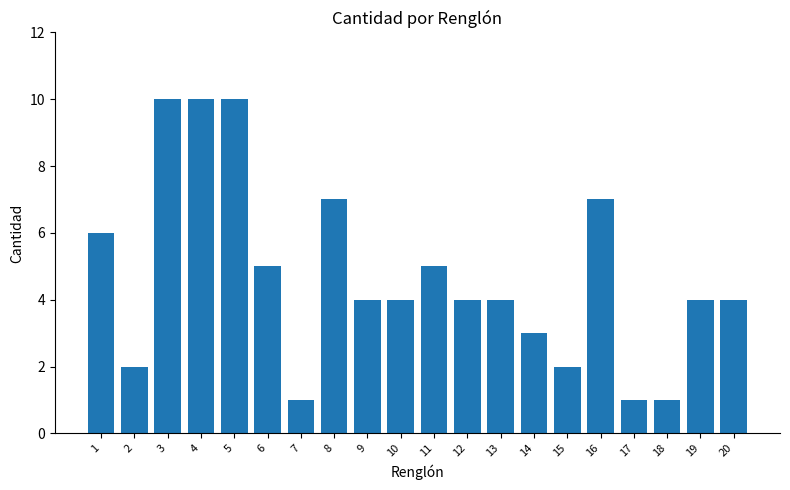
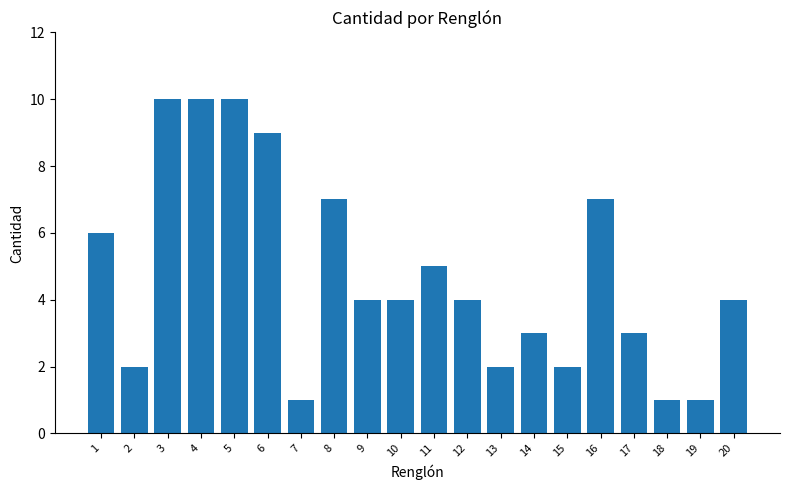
  {
    "1": 6,
    "2": 2,
    "3": 10,
    "4": 10,
    "5": 10,
-   "6": 5,
+   "6": 9,
    "7": 1,
    "8": 7,
    "9": 4,
    "10": 4,
    "11": 5,
    "12": 4,
-   "13": 4,
+   "13": 2,
    "14": 3,
    "15": 2,
    "16": 7,
-   "17": 1,
+   "17": 3,
    "18": 1,
-   "19": 4,
+   "19": 1,
    "20": 4
  }
